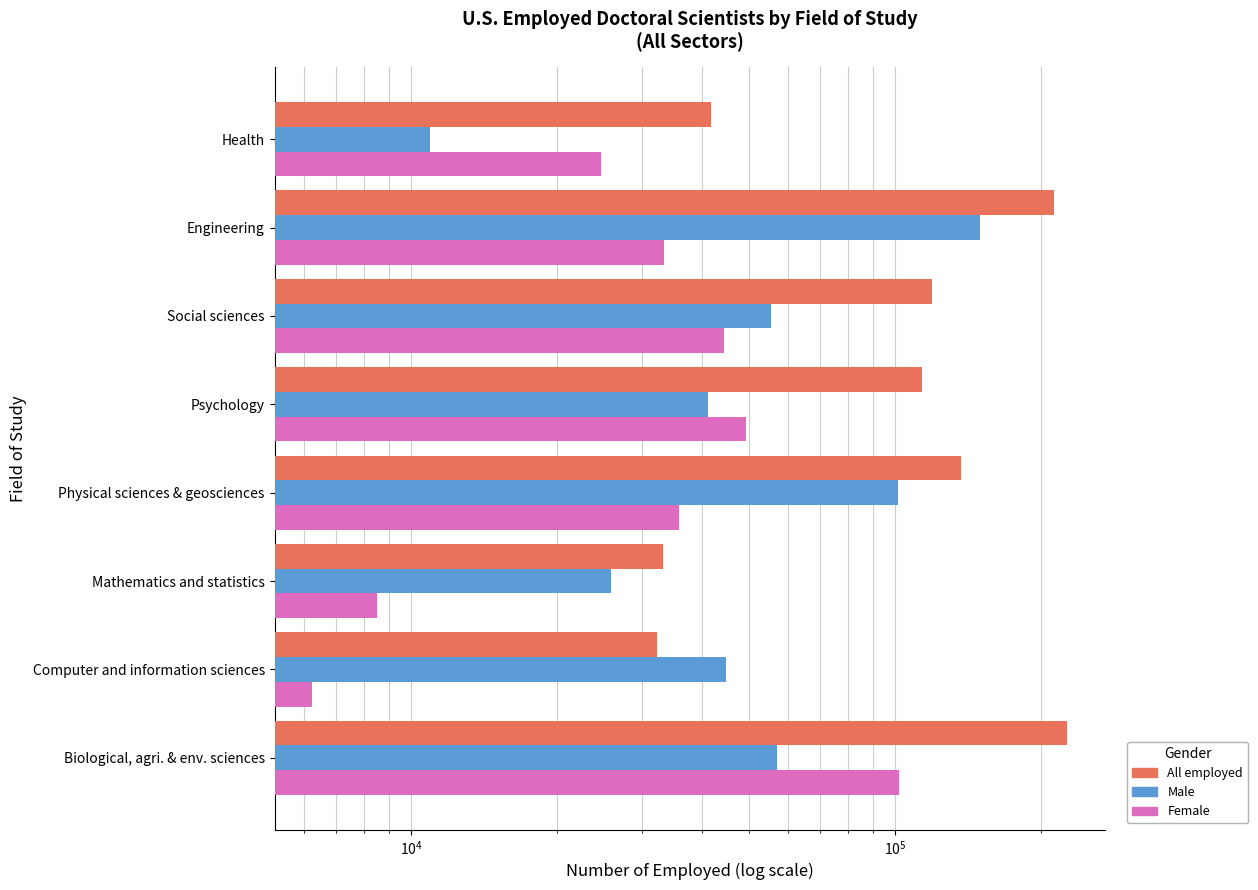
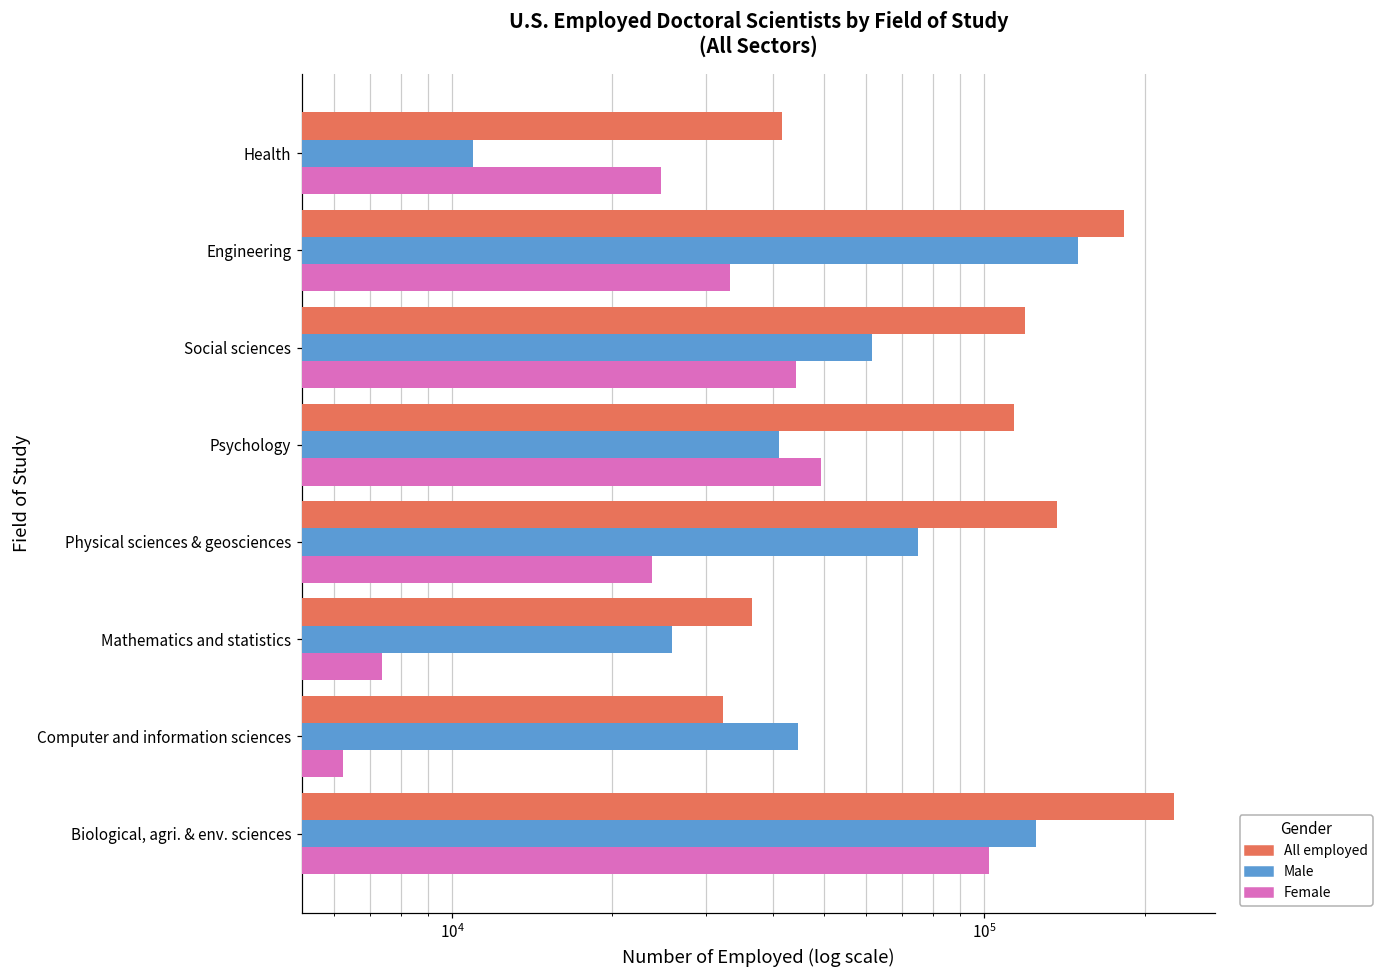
  {
    "All employed": {
      "Health": 42000,
-     "Engineering": 210000,
+     "Engineering": 183000,
      "Social sciences": 119000,
      "Psychology": 114000,
      "Physical sciences & geosciences": 137000,
-     "Mathematics and statistics": 33000,
+     "Mathematics and statistics": 37000,
      "Computer and information sciences": 32000,
      "Biological, agri. & env. sciences": 230000
    },
    "Male": {
      "Health": 10900,
      "Engineering": 150000,
-     "Social sciences": 55000,
+     "Social sciences": 62000,
      "Psychology": 41000,
-     "Physical sciences & geosciences": 101000,
+     "Physical sciences & geosciences": 75000,
      "Mathematics and statistics": 26000,
      "Computer and information sciences": 45000,
-     "Biological, agri. & env. sciences": 57000
+     "Biological, agri. & env. sciences": 125000
    },
    "Female": {
      "Health": 25000,
      "Engineering": 33000,
      "Social sciences": 44000,
      "Psychology": 49000,
-     "Physical sciences & geosciences": 36000,
-     "Mathematics and statistics": 8500,
+     "Physical sciences & geosciences": 24000,
+     "Mathematics and statistics": 7400,
      "Computer and information sciences": 6300,
      "Biological, agri. & env. sciences": 102000
    }
  }
